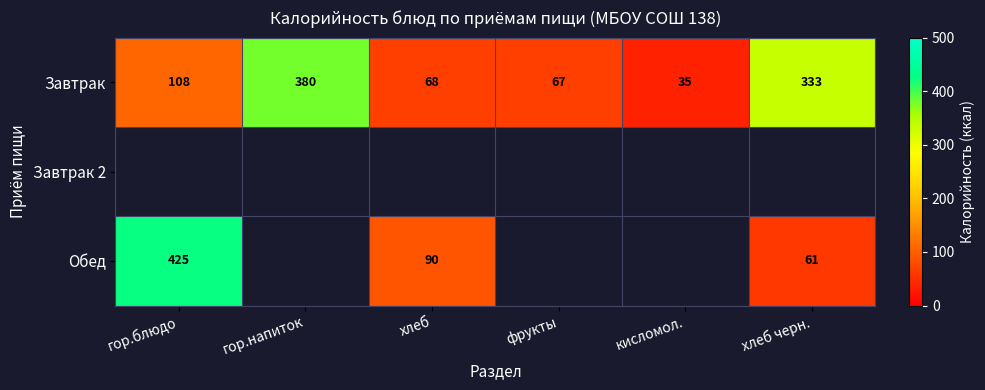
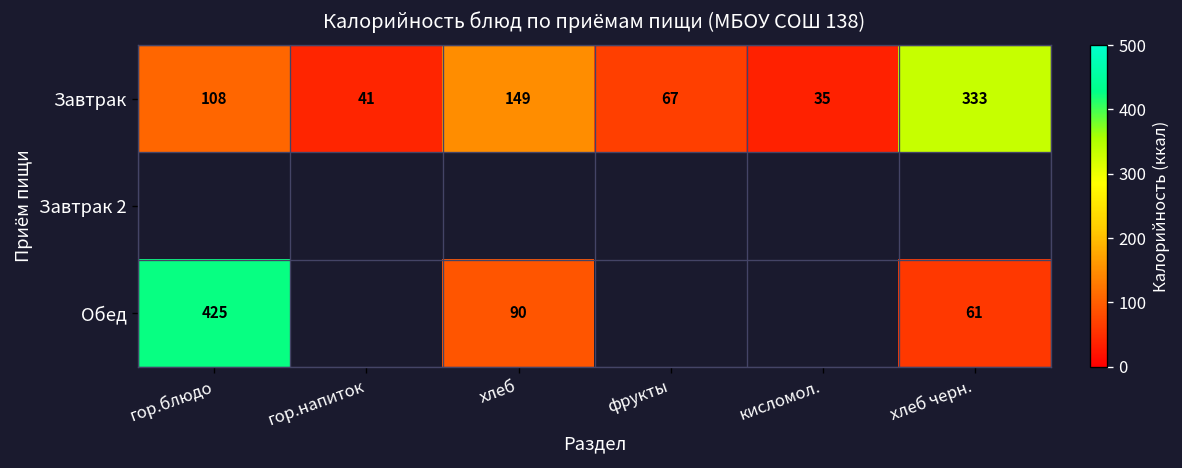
  {
    "Завтрак": {
      "гор.блюдо": 108,
-     "гор.напиток": 380,
-     "хлеб": 68,
+     "гор.напиток": 41,
+     "хлеб": 149,
      "фрукты": 67,
      "кисломол.": 35,
      "хлеб черн.": 333
    },
    "Обед": {
      "гор.блюдо": 425,
      "хлеб": 90,
      "хлеб черн.": 61
    }
  }
